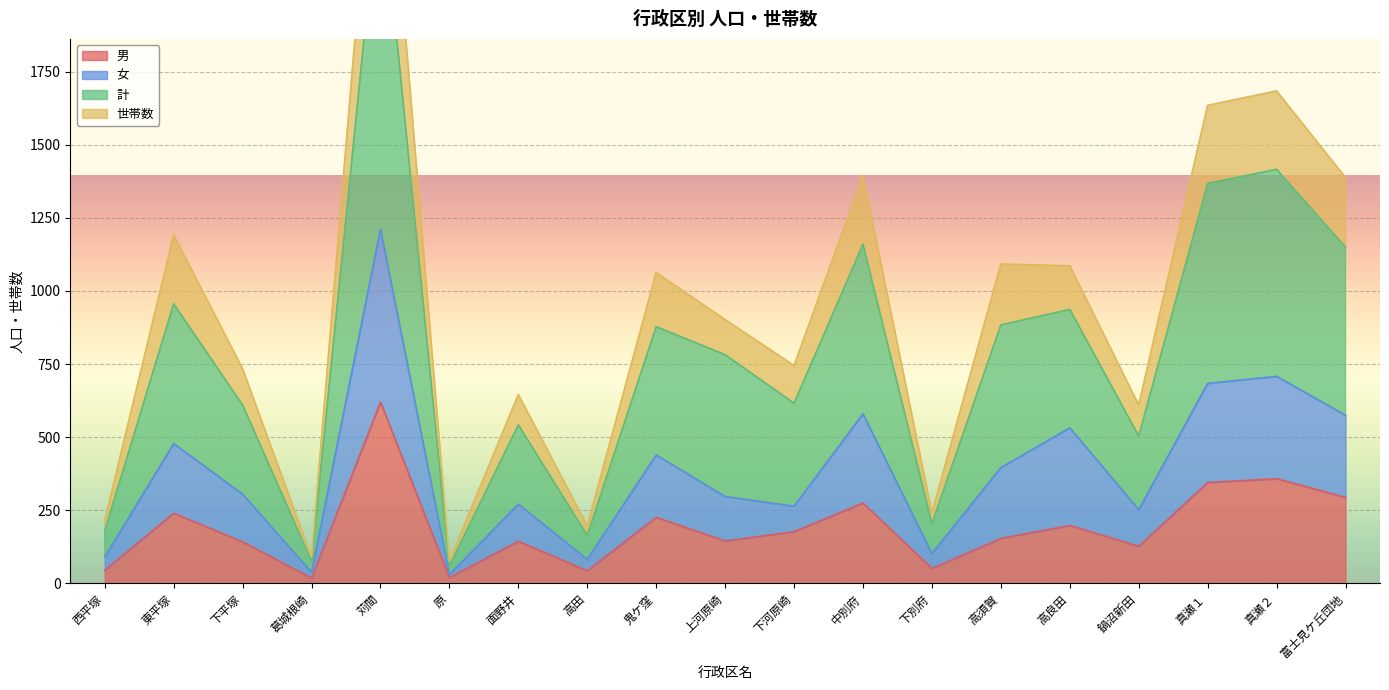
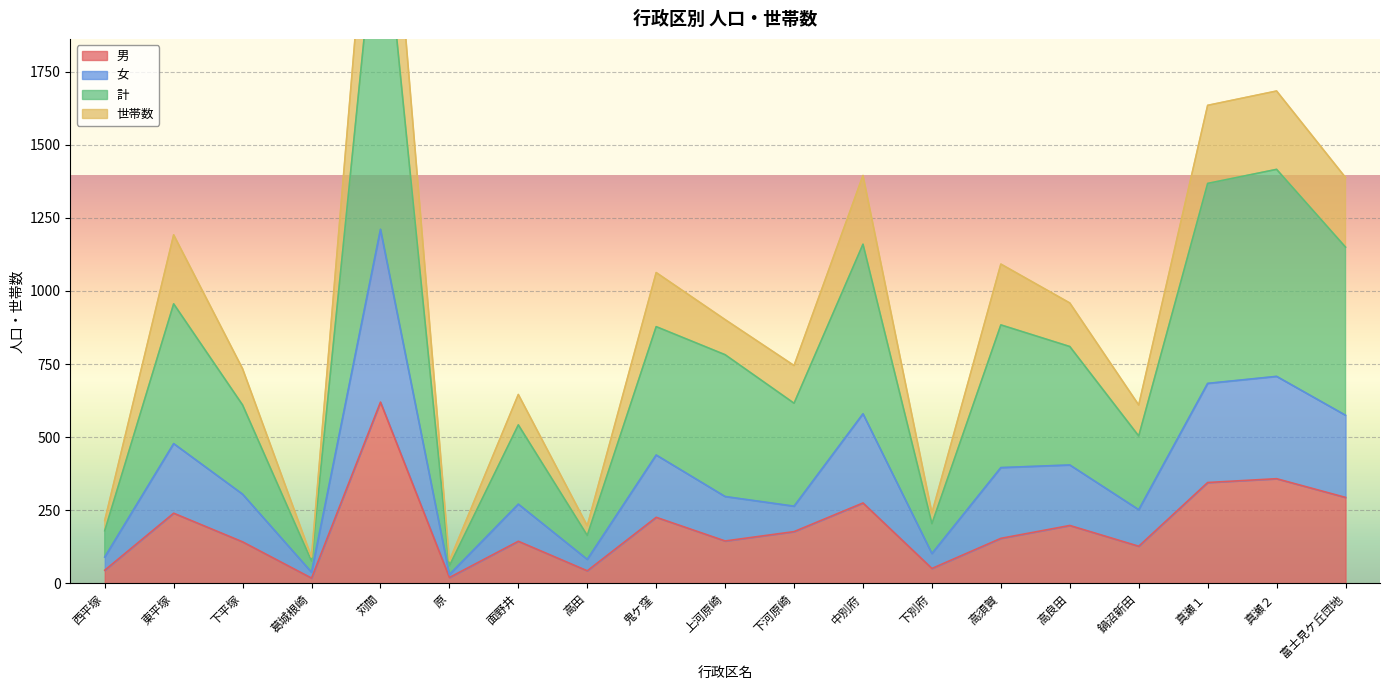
  {
    "男": {
      "西平塚": 50,
      "東平塚": 240,
      "下平塚": 140,
      "葛城根崎": 20,
      "苅間": 620,
      "原": 20,
      "面野井": 140,
      "高田": 40,
      "鬼ケ窪": 230,
      "上河原崎": 150,
      "下河原崎": 180,
      "中別府": 280,
      "下別府": 50,
      "高須賀": 150,
      "高良田": 200,
      "鍋沼新田": 130,
      "真瀬１": 350,
      "真瀬２": 360,
      "富士見ケ丘団地": 290
    },
    "女": {
      "西平塚": 50,
      "東平塚": 240,
      "下平塚": 160,
      "葛城根崎": 20,
      "苅間": 590,
      "原": 10,
      "面野井": 130,
      "高田": 40,
      "鬼ケ窪": 210,
      "上河原崎": 150,
      "下河原崎": 90,
      "中別府": 310,
      "下別府": 50,
      "高須賀": 240,
-     "高良田": 330,
+     "高良田": 210,
      "鍋沼新田": 130,
      "真瀬１": 340,
      "真瀬２": 350,
      "富士見ケ丘団地": 280
    },
    "計": {
      "西平塚": 90,
      "東平塚": 480,
      "下平塚": 310,
      "葛城根崎": 40,
      "原": 30,
      "面野井": 270,
      "高田": 80,
      "鬼ケ窪": 440,
      "上河原崎": 490,
      "下河原崎": 350,
      "中別府": 580,
      "下別府": 100,
      "高須賀": 490,
      "高良田": 410,
      "鍋沼新田": 250,
      "真瀬１": 680,
      "真瀬２": 710,
      "富士見ケ丘団地": 580
    },
    "世帯数": {
      "西平塚": 40,
      "東平塚": 240,
      "下平塚": 120,
      "葛城根崎": 10,
      "原": 20,
      "面野井": 100,
      "高田": 30,
      "鬼ケ窪": 190,
      "上河原崎": 120,
      "下河原崎": 130,
      "中別府": 240,
      "下別府": 40,
      "高須賀": 210,
      "高良田": 150,
      "鍋沼新田": 110,
      "真瀬１": 270,
      "真瀬２": 270,
      "富士見ケ丘団地": 240
    }
  }
